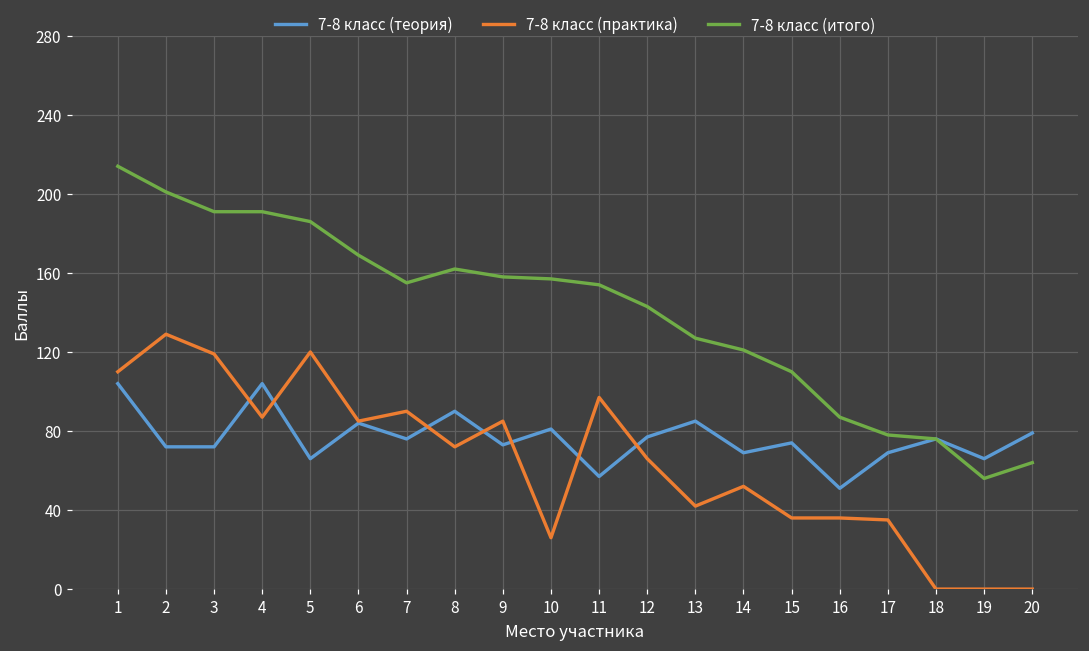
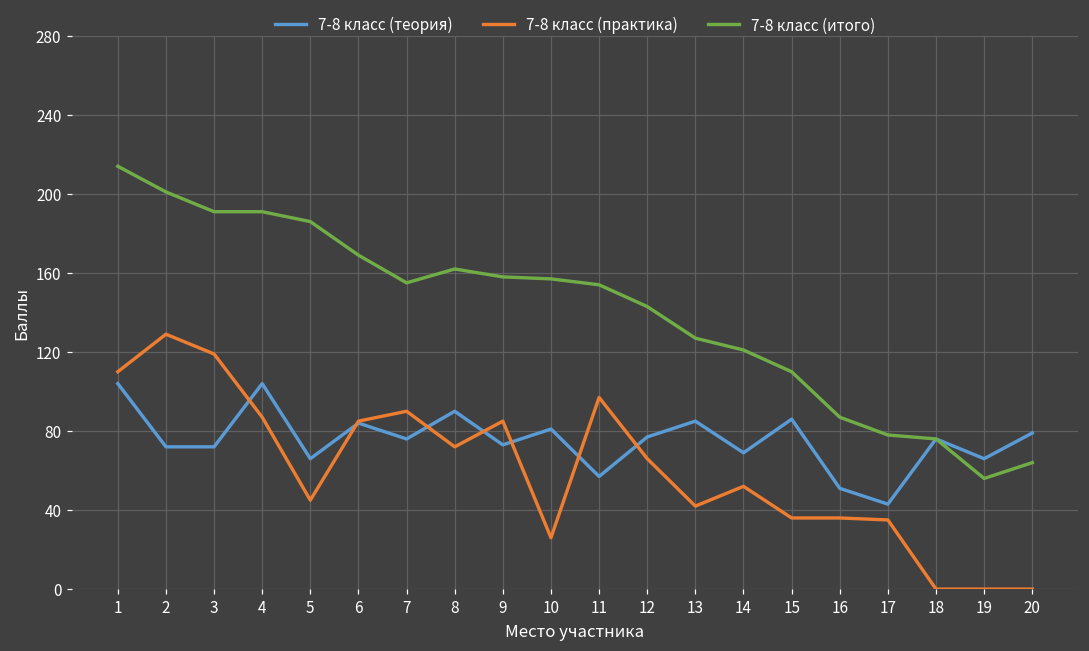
  {
    "7-8 класс (теория)": {
      "1": 104,
      "2": 72,
      "3": 72,
      "4": 104,
      "5": 66,
      "7": 76,
      "8": 90,
      "9": 73,
      "10": 81,
      "11": 57,
      "12": 77,
      "13": 85,
      "14": 69,
-     "15": 74,
+     "15": 86,
      "16": 51,
-     "17": 69,
+     "17": 43,
      "19": 66,
      "20": 79
    },
    "7-8 класс (практика)": {
      "1": 110,
      "2": 129,
      "3": 119,
      "4": 87,
-     "5": 120,
+     "5": 45,
      "7": 90,
      "8": 72,
      "9": 85,
      "10": 26,
      "11": 97,
      "12": 66,
      "13": 42,
      "14": 52,
      "15": 36,
      "16": 36,
      "17": 35,
      "18": 0,
      "19": 0,
      "20": 0
    },
    "7-8 класс (итого)": {
      "1": 214,
      "2": 201,
      "3": 191,
      "4": 191,
      "5": 186,
      "6": 169,
      "7": 155,
      "8": 162,
      "9": 158,
      "10": 157,
      "11": 154,
      "12": 143,
      "13": 127,
      "14": 121,
      "15": 110,
      "16": 87,
      "17": 78,
      "19": 56,
      "20": 64
    }
  }
